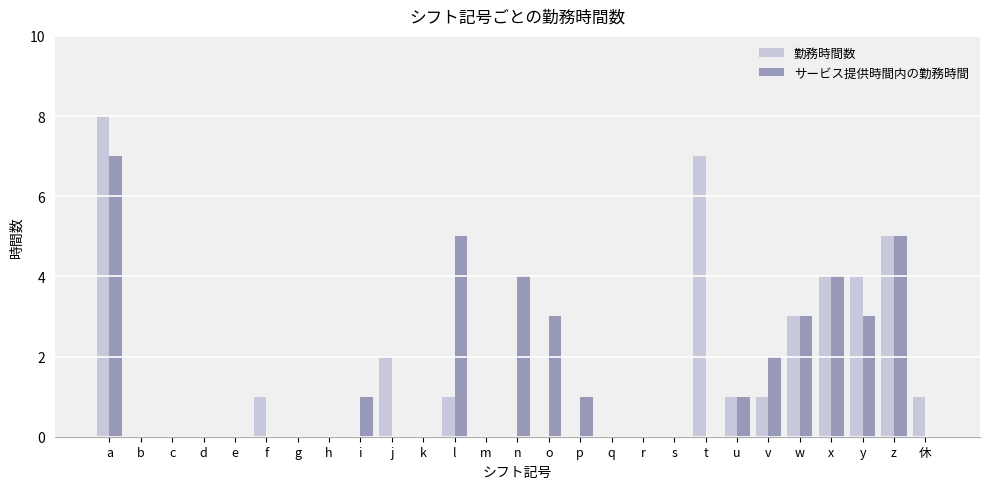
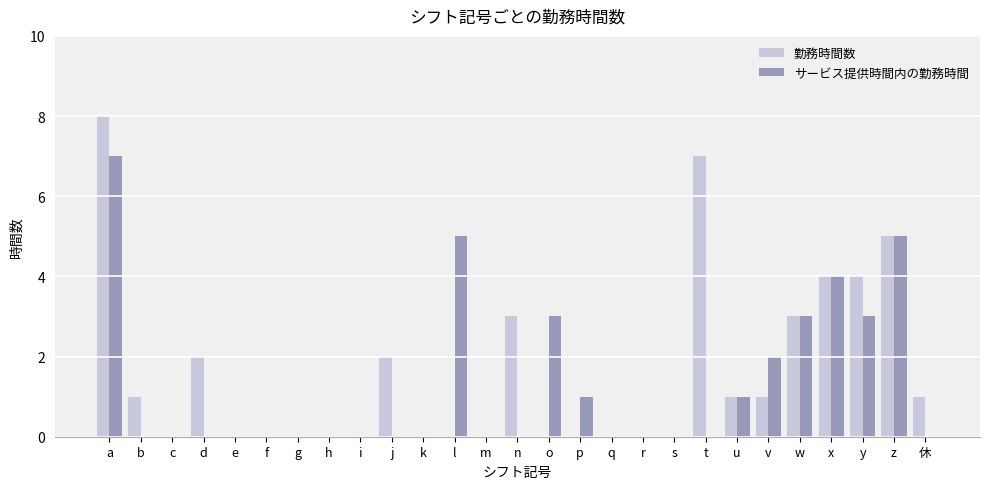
  {
    "勤務時間数": {
      "a": 8,
-     "b": 0,
+     "b": 1,
      "c": 0,
-     "d": 0,
+     "d": 2,
      "e": 0,
-     "f": 1,
+     "f": 0,
      "g": 0,
      "h": 0,
      "i": 0,
      "j": 2,
      "k": 0,
-     "l": 1,
+     "l": 0,
      "m": 0,
-     "n": 0,
+     "n": 3,
      "o": 0,
      "p": 0,
      "q": 0,
      "r": 0,
      "s": 0,
      "t": 7,
      "u": 1,
      "v": 1,
      "w": 3,
      "x": 4,
      "y": 4,
      "z": 5,
      "休": 1
    },
    "サービス提供時間内の勤務時間": {
      "a": 7,
      "b": 0,
      "c": 0,
      "d": 0,
      "e": 0,
      "f": 0,
      "g": 0,
      "h": 0,
-     "i": 1,
+     "i": 0,
      "j": 0,
      "k": 0,
      "l": 5,
      "m": 0,
-     "n": 4,
+     "n": 0,
      "o": 3,
      "p": 1,
      "q": 0,
      "r": 0,
      "s": 0,
      "t": 0,
      "u": 1,
      "v": 2,
      "w": 3,
      "x": 4,
      "y": 3,
      "z": 5,
      "休": 0
    }
  }
